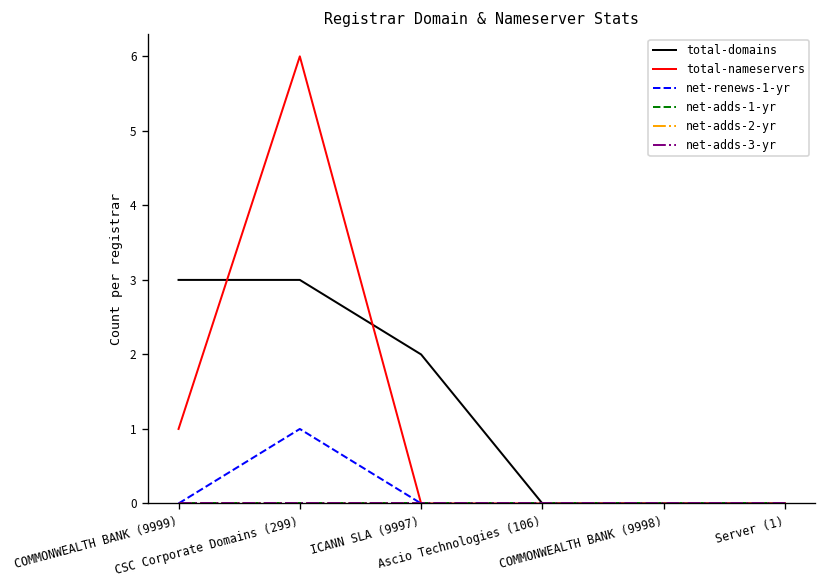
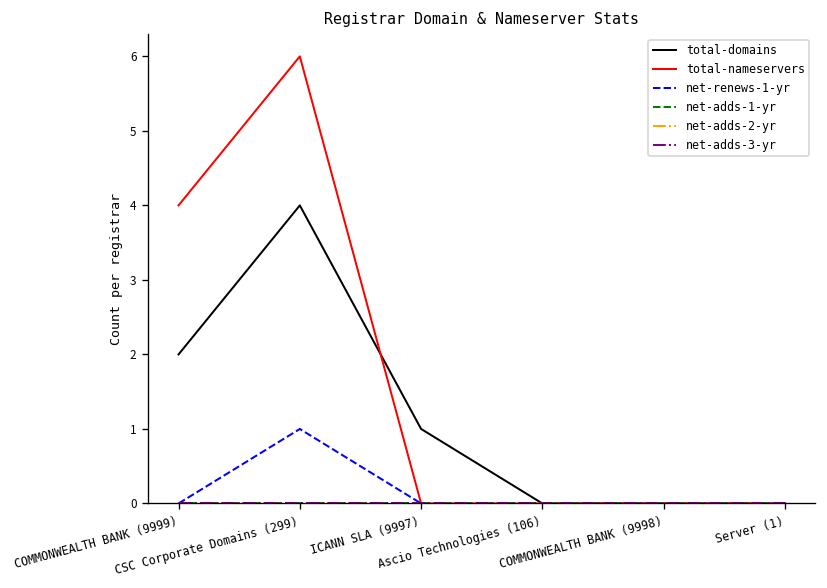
  {
    "total-domains": {
-     "COMMONWEALTH BANK (9999)": 3,
-     "CSC Corporate Domains (299)": 3,
-     "ICANN SLA (9997)": 2
+     "COMMONWEALTH BANK (9999)": 2,
+     "CSC Corporate Domains (299)": 4,
+     "ICANN SLA (9997)": 1
    },
    "total-nameservers": {
-     "COMMONWEALTH BANK (9999)": 1,
+     "COMMONWEALTH BANK (9999)": 4,
      "CSC Corporate Domains (299)": 6
    },
    "net-renews-1-yr": {
      "CSC Corporate Domains (299)": 1
    },
    "net-adds-3-yr": {
      "CSC Corporate Domains (299)": 0
    }
  }
